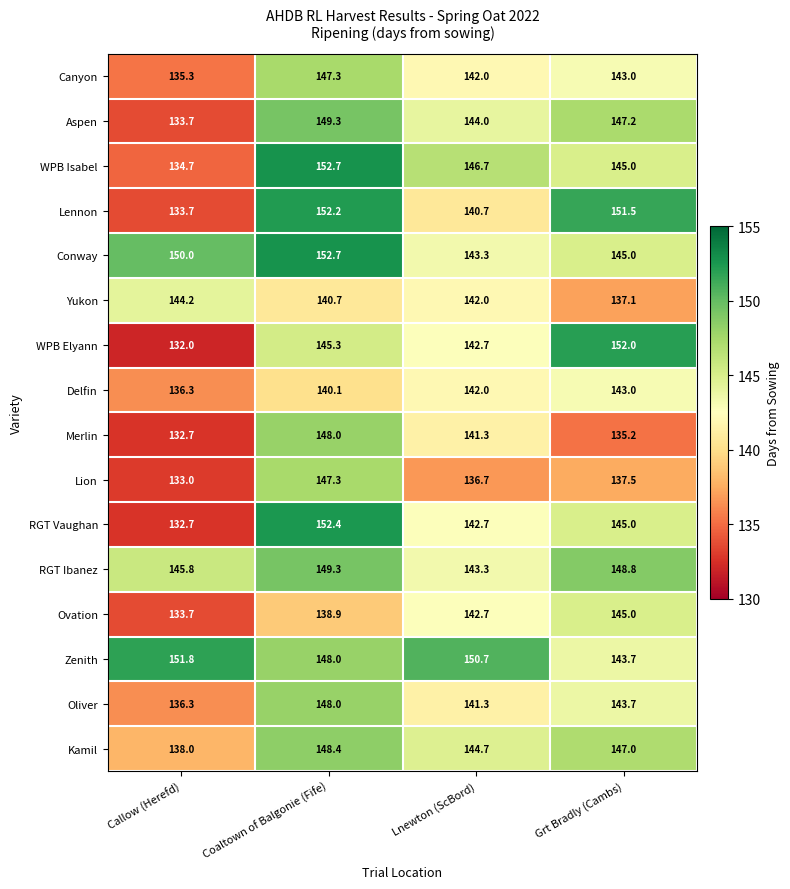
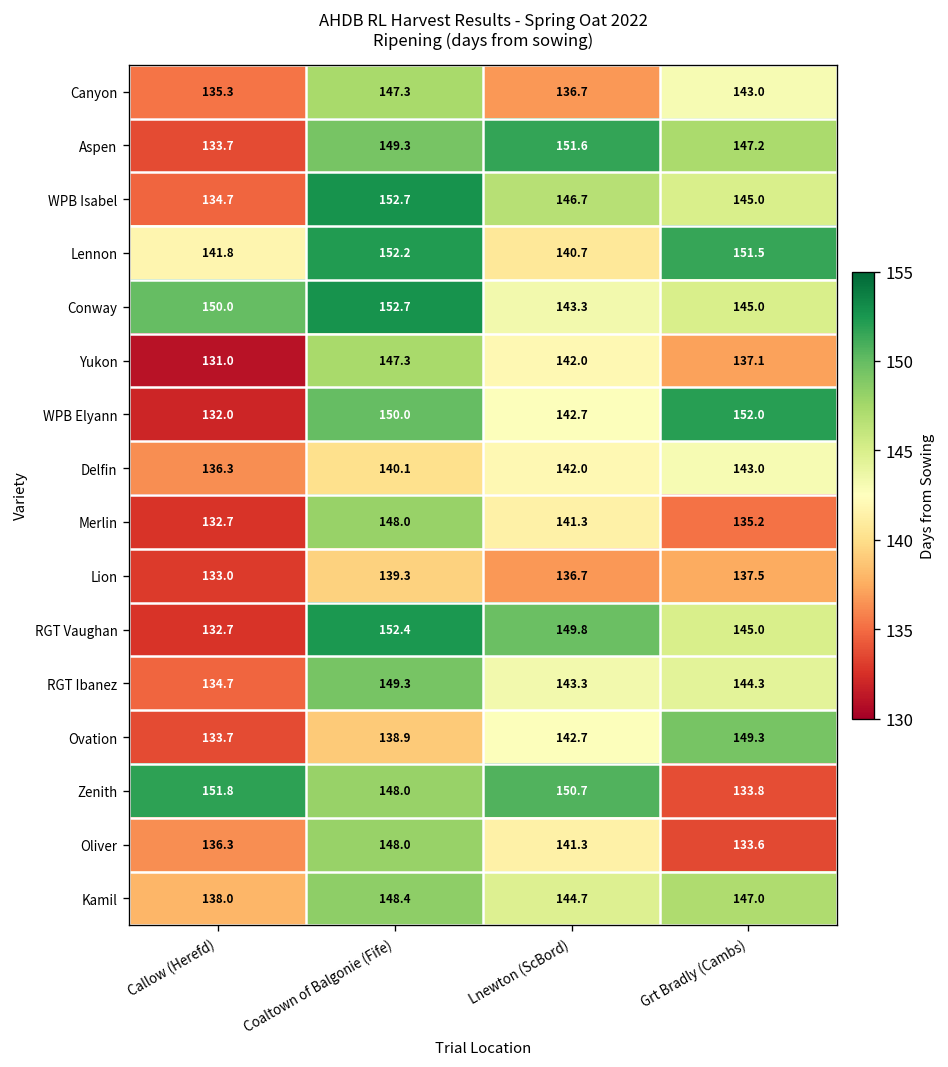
  {
    "Canyon": {
      "Callow (Herefd)": 135.3,
      "Coaltown of Balgonie (Fife)": 147.3,
-     "Lnewton (ScBord)": 142.0,
+     "Lnewton (ScBord)": 136.7,
      "Grt Bradly (Cambs)": 143.0
    },
    "Aspen": {
      "Callow (Herefd)": 133.7,
      "Coaltown of Balgonie (Fife)": 149.3,
-     "Lnewton (ScBord)": 144.0,
+     "Lnewton (ScBord)": 151.6,
      "Grt Bradly (Cambs)": 147.2
    },
    "WPB Isabel": {
      "Callow (Herefd)": 134.7,
      "Coaltown of Balgonie (Fife)": 152.7,
      "Lnewton (ScBord)": 146.7,
      "Grt Bradly (Cambs)": 145.0
    },
    "Lennon": {
-     "Callow (Herefd)": 133.7,
+     "Callow (Herefd)": 141.8,
      "Coaltown of Balgonie (Fife)": 152.2,
      "Lnewton (ScBord)": 140.7,
      "Grt Bradly (Cambs)": 151.5
    },
    "Conway": {
      "Callow (Herefd)": 150.0,
      "Coaltown of Balgonie (Fife)": 152.7,
      "Lnewton (ScBord)": 143.3,
      "Grt Bradly (Cambs)": 145.0
    },
    "Yukon": {
-     "Callow (Herefd)": 144.2,
-     "Coaltown of Balgonie (Fife)": 140.7,
+     "Callow (Herefd)": 131.0,
+     "Coaltown of Balgonie (Fife)": 147.3,
      "Lnewton (ScBord)": 142.0,
      "Grt Bradly (Cambs)": 137.1
    },
    "WPB Elyann": {
      "Callow (Herefd)": 132.0,
-     "Coaltown of Balgonie (Fife)": 145.3,
+     "Coaltown of Balgonie (Fife)": 150.0,
      "Lnewton (ScBord)": 142.7,
      "Grt Bradly (Cambs)": 152.0
    },
    "Delfin": {
      "Callow (Herefd)": 136.3,
      "Coaltown of Balgonie (Fife)": 140.1,
      "Lnewton (ScBord)": 142.0,
      "Grt Bradly (Cambs)": 143.0
    },
    "Merlin": {
      "Callow (Herefd)": 132.7,
      "Coaltown of Balgonie (Fife)": 148.0,
      "Lnewton (ScBord)": 141.3,
      "Grt Bradly (Cambs)": 135.2
    },
    "Lion": {
      "Callow (Herefd)": 133.0,
-     "Coaltown of Balgonie (Fife)": 147.3,
+     "Coaltown of Balgonie (Fife)": 139.3,
      "Lnewton (ScBord)": 136.7,
      "Grt Bradly (Cambs)": 137.5
    },
    "RGT Vaughan": {
      "Callow (Herefd)": 132.7,
      "Coaltown of Balgonie (Fife)": 152.4,
-     "Lnewton (ScBord)": 142.7,
+     "Lnewton (ScBord)": 149.8,
      "Grt Bradly (Cambs)": 145.0
    },
    "RGT Ibanez": {
-     "Callow (Herefd)": 145.8,
+     "Callow (Herefd)": 134.7,
      "Coaltown of Balgonie (Fife)": 149.3,
      "Lnewton (ScBord)": 143.3,
-     "Grt Bradly (Cambs)": 148.8
+     "Grt Bradly (Cambs)": 144.3
    },
    "Ovation": {
      "Callow (Herefd)": 133.7,
      "Coaltown of Balgonie (Fife)": 138.9,
      "Lnewton (ScBord)": 142.7,
-     "Grt Bradly (Cambs)": 145.0
+     "Grt Bradly (Cambs)": 149.3
    },
    "Zenith": {
      "Callow (Herefd)": 151.8,
      "Coaltown of Balgonie (Fife)": 148.0,
      "Lnewton (ScBord)": 150.7,
-     "Grt Bradly (Cambs)": 143.7
+     "Grt Bradly (Cambs)": 133.8
    },
    "Oliver": {
      "Callow (Herefd)": 136.3,
      "Coaltown of Balgonie (Fife)": 148.0,
      "Lnewton (ScBord)": 141.3,
-     "Grt Bradly (Cambs)": 143.7
+     "Grt Bradly (Cambs)": 133.6
    },
    "Kamil": {
      "Callow (Herefd)": 138.0,
      "Coaltown of Balgonie (Fife)": 148.4,
      "Lnewton (ScBord)": 144.7,
      "Grt Bradly (Cambs)": 147.0
    }
  }
